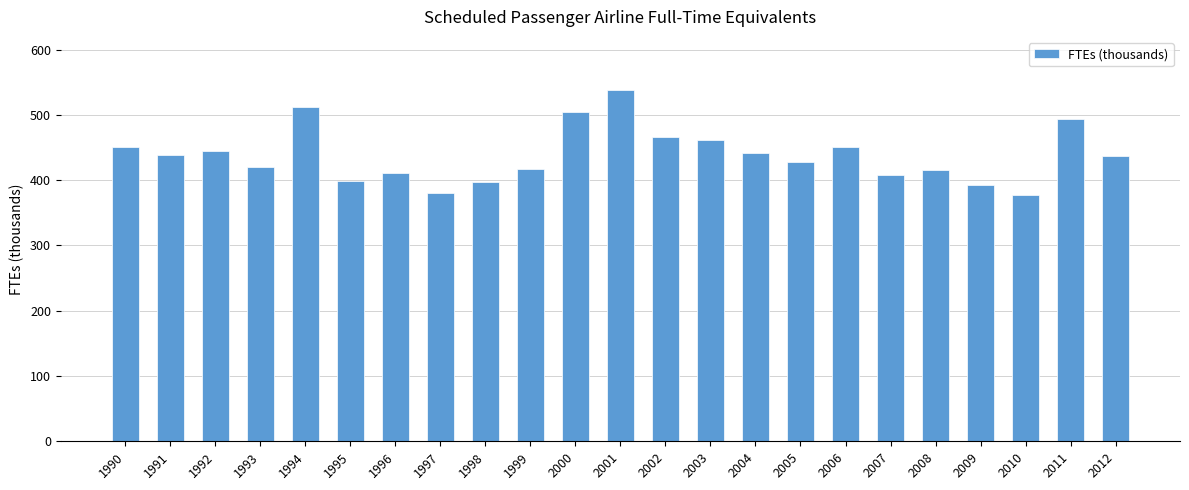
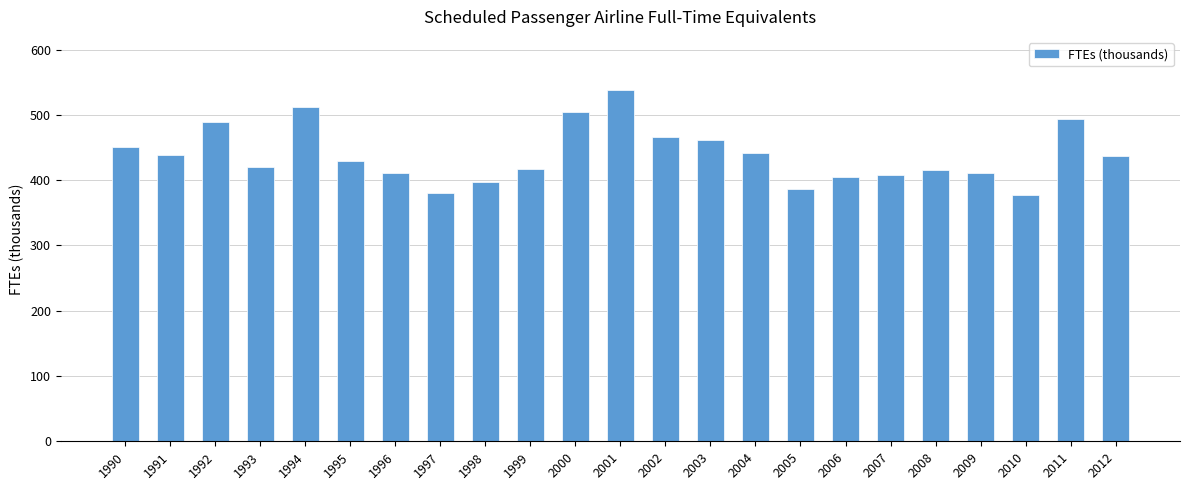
  {
    "1990": 450,
    "1991": 440,
-   "1992": 450,
+   "1992": 490,
    "1993": 420,
    "1994": 510,
-   "1995": 400,
+   "1995": 430,
    "1996": 410,
    "1997": 380,
    "1998": 400,
    "1999": 420,
    "2000": 500,
    "2001": 540,
    "2002": 470,
    "2003": 460,
    "2004": 440,
-   "2005": 430,
-   "2006": 450,
+   "2005": 390,
+   "2006": 400,
    "2007": 410,
    "2008": 420,
-   "2009": 390,
+   "2009": 410,
    "2010": 380,
    "2011": 490,
    "2012": 440
  }
